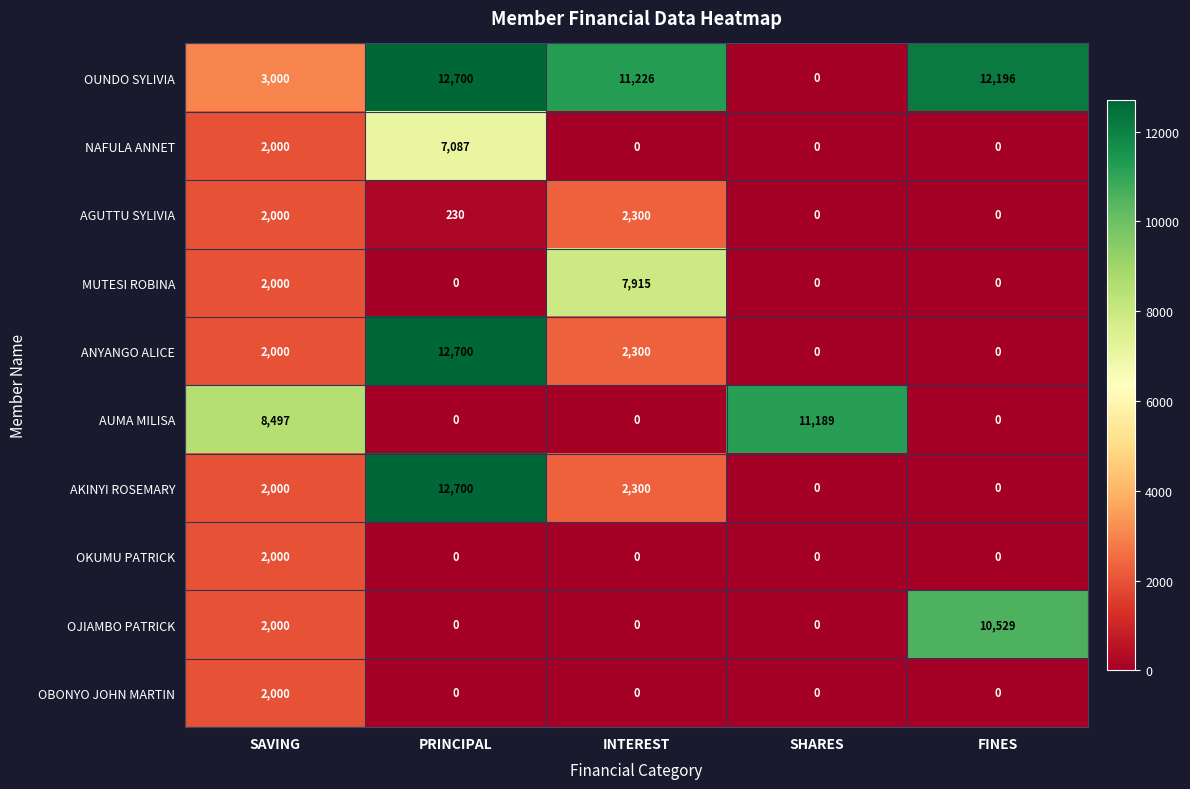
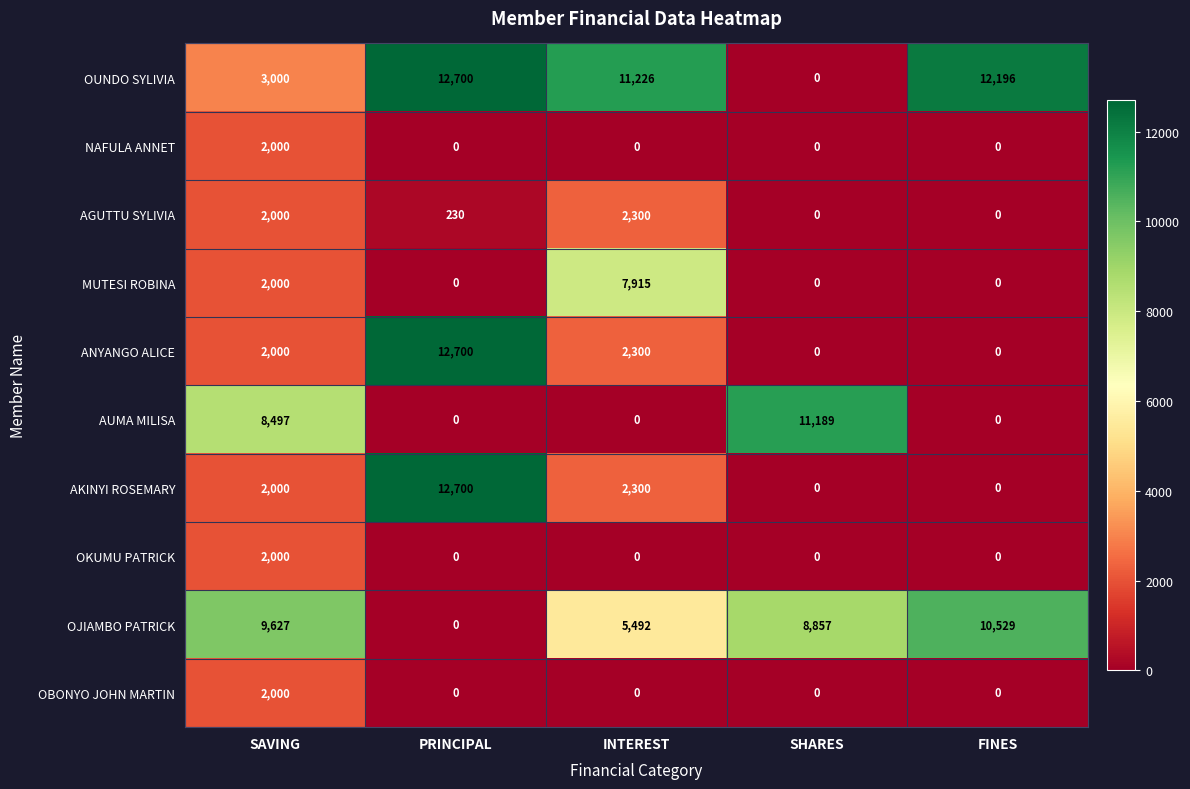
  {
    "OUNDO SYLIVIA": {
      "SAVING": "3,000",
      "PRINCIPAL": "12,700",
      "INTEREST": "11,226",
      "SHARES": "0",
      "FINES": "12,196"
    },
    "NAFULA ANNET": {
      "SAVING": "2,000",
-     "PRINCIPAL": "7,087",
+     "PRINCIPAL": "0",
      "INTEREST": "0",
      "SHARES": "0",
      "FINES": "0"
    },
    "AGUTTU SYLIVIA": {
      "SAVING": "2,000",
      "PRINCIPAL": "230",
      "INTEREST": "2,300",
      "SHARES": "0",
      "FINES": "0"
    },
    "MUTESI ROBINA": {
      "SAVING": "2,000",
      "PRINCIPAL": "0",
      "INTEREST": "7,915",
      "SHARES": "0",
      "FINES": "0"
    },
    "ANYANGO ALICE": {
      "SAVING": "2,000",
      "PRINCIPAL": "12,700",
      "INTEREST": "2,300",
      "SHARES": "0",
      "FINES": "0"
    },
    "AUMA MILISA": {
      "SAVING": "8,497",
      "PRINCIPAL": "0",
      "INTEREST": "0",
      "SHARES": "11,189",
      "FINES": "0"
    },
    "AKINYI ROSEMARY": {
      "SAVING": "2,000",
      "PRINCIPAL": "12,700",
      "INTEREST": "2,300",
      "SHARES": "0",
      "FINES": "0"
    },
    "OKUMU PATRICK": {
      "SAVING": "2,000",
      "PRINCIPAL": "0",
      "INTEREST": "0",
      "SHARES": "0",
      "FINES": "0"
    },
    "OJIAMBO PATRICK": {
-     "SAVING": "2,000",
+     "SAVING": "9,627",
      "PRINCIPAL": "0",
-     "INTEREST": "0",
-     "SHARES": "0",
+     "INTEREST": "5,492",
+     "SHARES": "8,857",
      "FINES": "10,529"
    },
    "OBONYO JOHN MARTIN": {
      "SAVING": "2,000",
      "PRINCIPAL": "0",
      "INTEREST": "0",
      "SHARES": "0",
      "FINES": "0"
    }
  }
